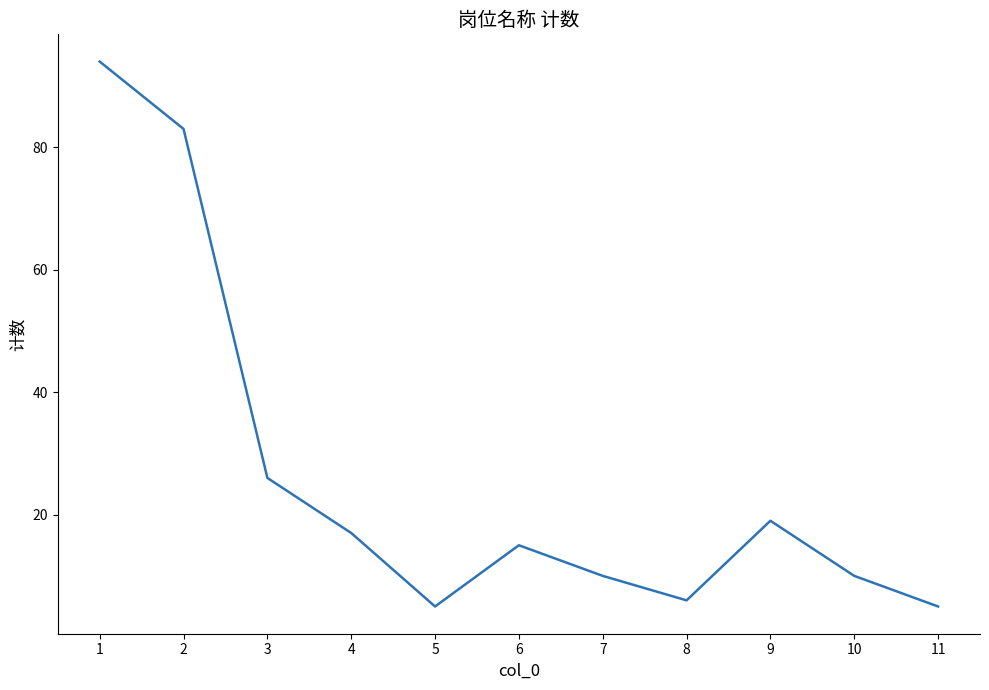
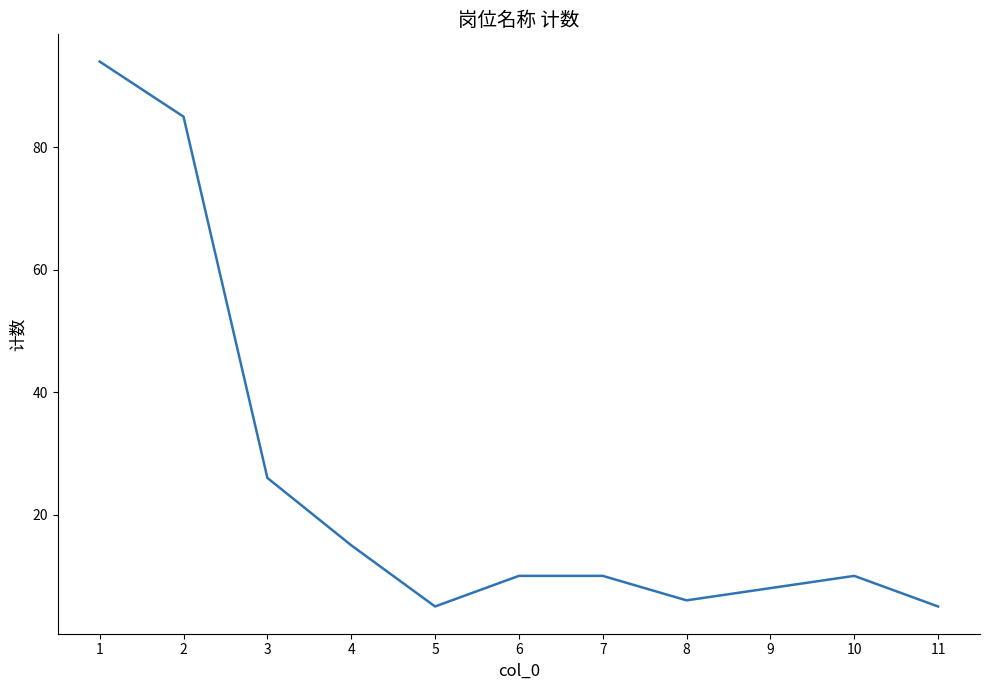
  {
    "1": 94,
-   "2": 83,
+   "2": 85,
    "3": 26,
-   "4": 17,
+   "4": 15,
    "5": 5,
-   "6": 15,
+   "6": 10,
    "7": 10,
    "8": 6,
-   "9": 19,
+   "9": 8,
    "10": 10,
    "11": 5
  }
